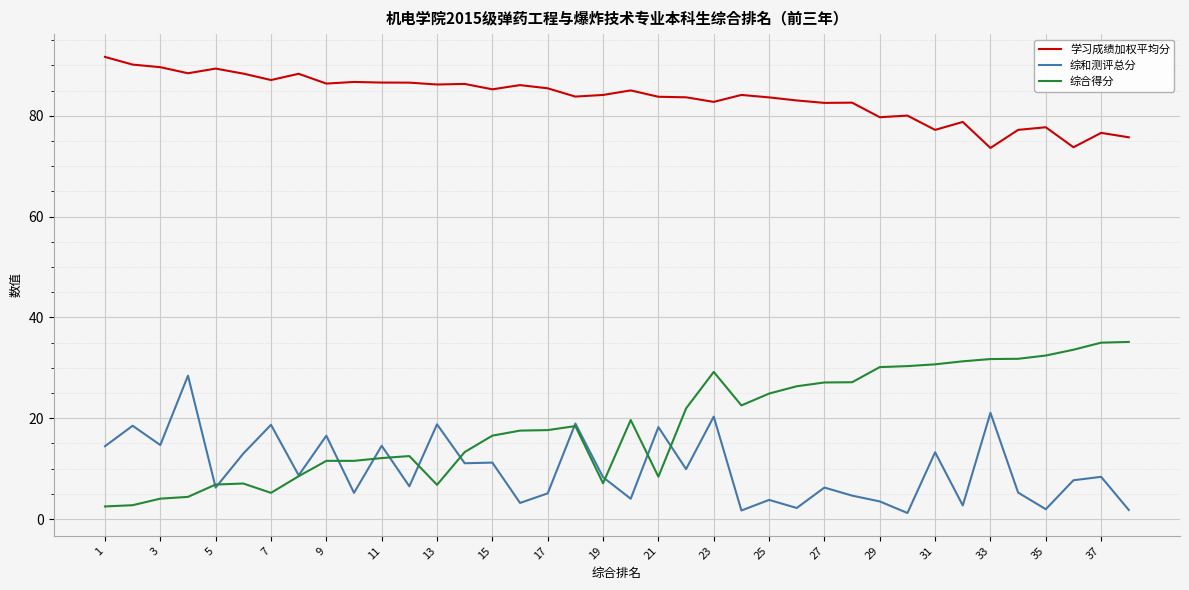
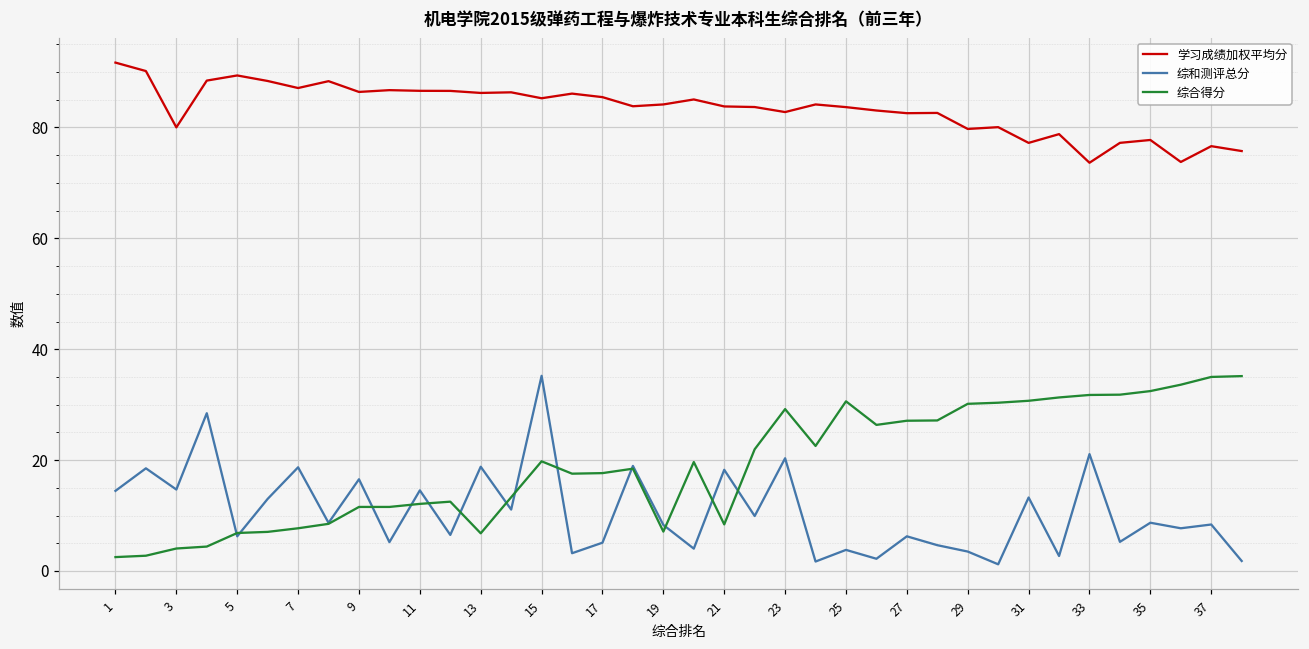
  {
    "学习成绩加权平均分": {
      "1": 92,
-     "3": 90,
+     "3": 80,
      "5": 89,
      "7": 87,
      "9": 86,
      "11": 87,
      "13": 86,
      "15": 85,
      "17": 85,
      "19": 84,
      "21": 84,
      "23": 83,
      "25": 84,
      "27": 83,
      "29": 80,
      "31": 77,
      "33": 74,
      "35": 78,
      "37": 77
    },
    "综和测评总分": {
      "1": 14,
      "3": 15,
      "5": 6,
      "7": 19,
      "9": 17,
      "11": 15,
      "13": 19,
-     "15": 11,
+     "15": 35,
      "17": 5,
      "19": 8,
      "21": 18,
      "23": 20,
      "25": 4,
      "27": 6,
      "29": 4,
      "31": 13,
      "33": 21,
-     "35": 2,
+     "35": 9,
      "37": 8
    },
    "综合得分": {
      "1": 3,
      "3": 4,
      "5": 7,
-     "7": 5,
+     "7": 8,
      "9": 12,
      "11": 12,
      "13": 7,
-     "15": 17,
+     "15": 20,
      "17": 18,
      "19": 7,
      "21": 8,
      "23": 29,
-     "25": 25,
+     "25": 31,
      "27": 27,
      "29": 30,
      "31": 31,
      "33": 32,
      "35": 32,
      "37": 35
    }
  }
